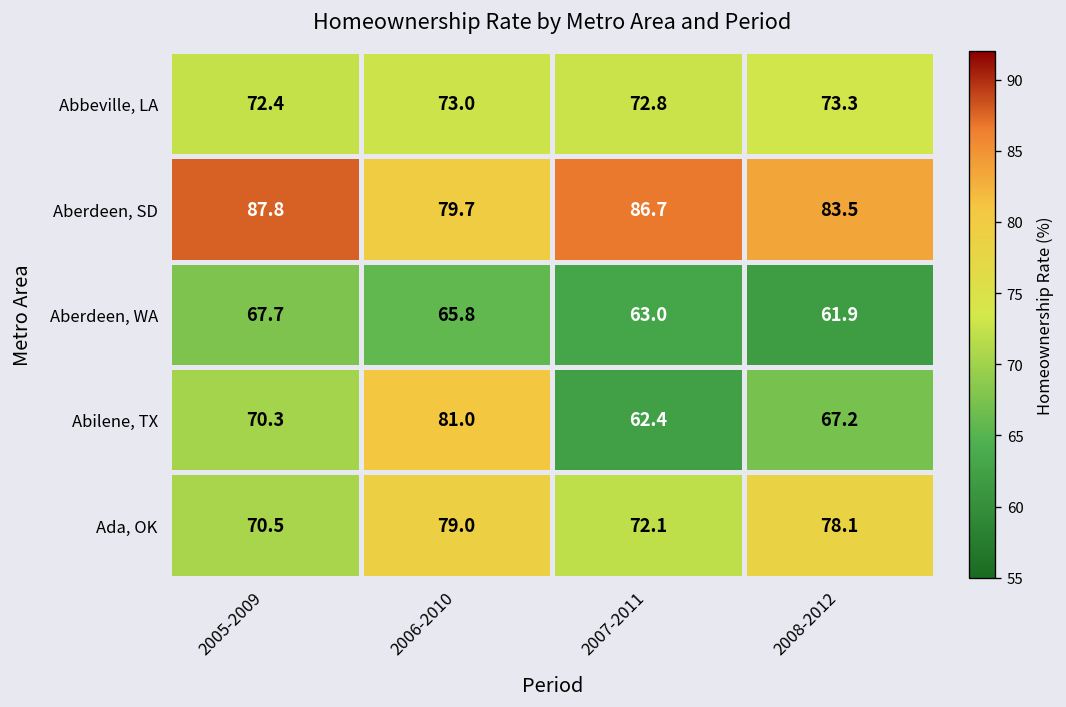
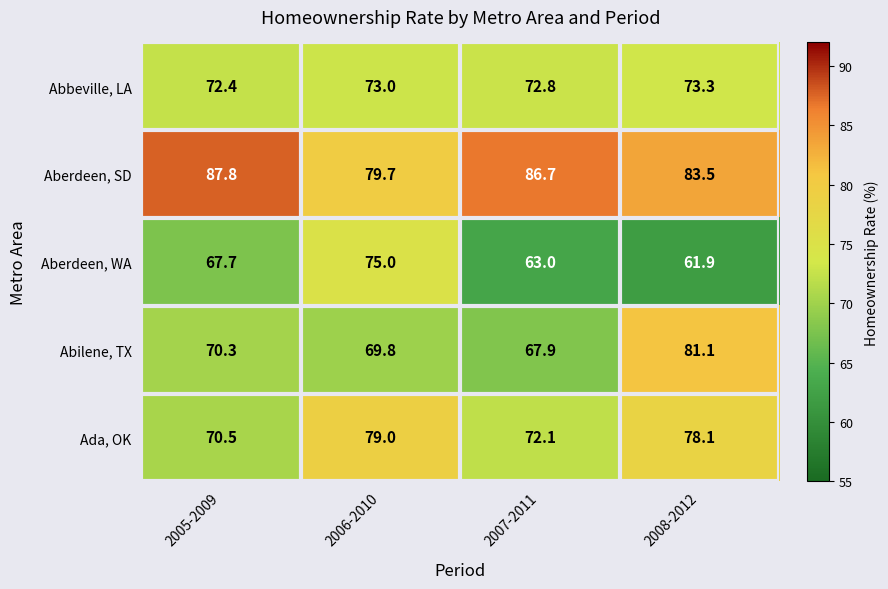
  {
    "Abbeville, LA": {
      "2005-2009": 72.4,
      "2006-2010": 73.0,
      "2007-2011": 72.8,
      "2008-2012": 73.3
    },
    "Aberdeen, SD": {
      "2005-2009": 87.8,
      "2006-2010": 79.7,
      "2007-2011": 86.7,
      "2008-2012": 83.5
    },
    "Aberdeen, WA": {
      "2005-2009": 67.7,
-     "2006-2010": 65.8,
+     "2006-2010": 75.0,
      "2007-2011": 63.0,
      "2008-2012": 61.9
    },
    "Abilene, TX": {
      "2005-2009": 70.3,
-     "2006-2010": 81.0,
-     "2007-2011": 62.4,
-     "2008-2012": 67.2
+     "2006-2010": 69.8,
+     "2007-2011": 67.9,
+     "2008-2012": 81.1
    },
    "Ada, OK": {
      "2005-2009": 70.5,
      "2006-2010": 79.0,
      "2007-2011": 72.1,
      "2008-2012": 78.1
    }
  }
